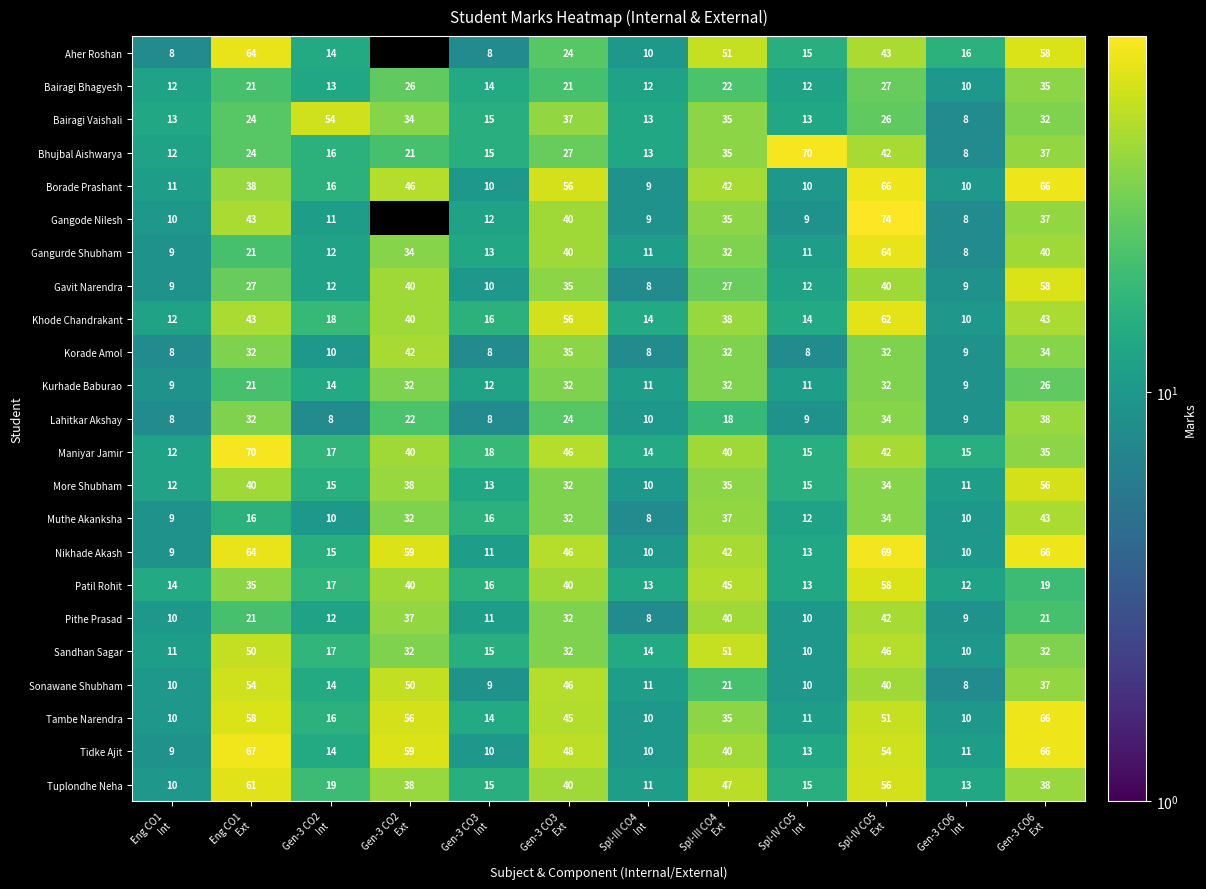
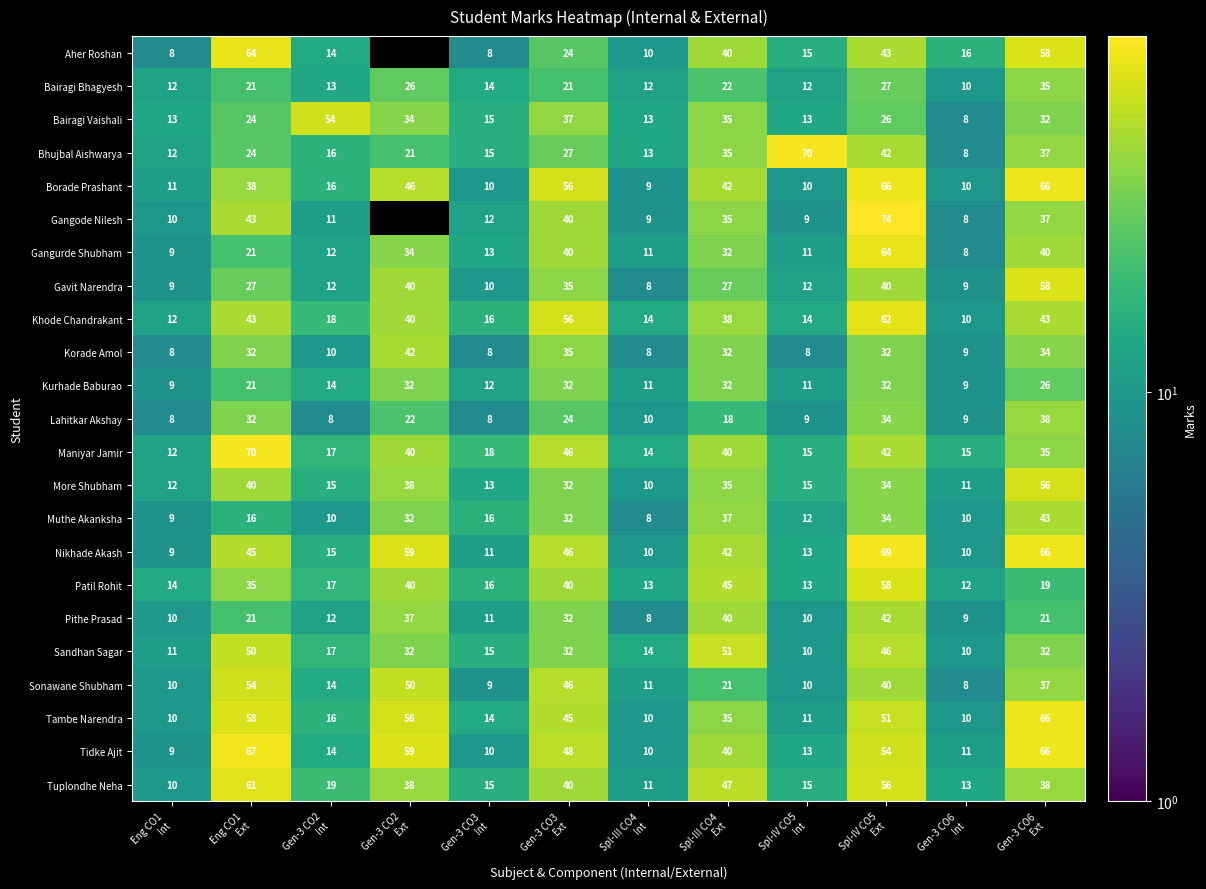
  {
    "Aher Roshan": {
      "Eng CO1 Int": 8,
      "Eng CO1 Ext": 64,
      "Gen-3 CO2 Int": 14,
      "Gen-3 CO3 Int": 8,
      "Gen-3 CO3 Ext": 24,
      "Spl-III CO4 Int": 10,
-     "Spl-III CO4 Ext": 51,
+     "Spl-III CO4 Ext": 40,
      "Spl-IV CO5 Int": 15,
      "Spl-IV CO5 Ext": 43,
      "Gen-3 CO6 Int": 16,
      "Gen-3 CO6 Ext": 58
    },
    "Nikhade Akash": {
      "Eng CO1 Int": 9,
-     "Eng CO1 Ext": 64,
+     "Eng CO1 Ext": 45,
      "Gen-3 CO2 Int": 15,
      "Gen-3 CO2 Ext": 59,
      "Gen-3 CO3 Int": 11,
      "Gen-3 CO3 Ext": 46,
      "Spl-III CO4 Int": 10,
      "Spl-III CO4 Ext": 42,
      "Spl-IV CO5 Int": 13,
      "Spl-IV CO5 Ext": 69,
      "Gen-3 CO6 Int": 10,
      "Gen-3 CO6 Ext": 66
    }
  }
